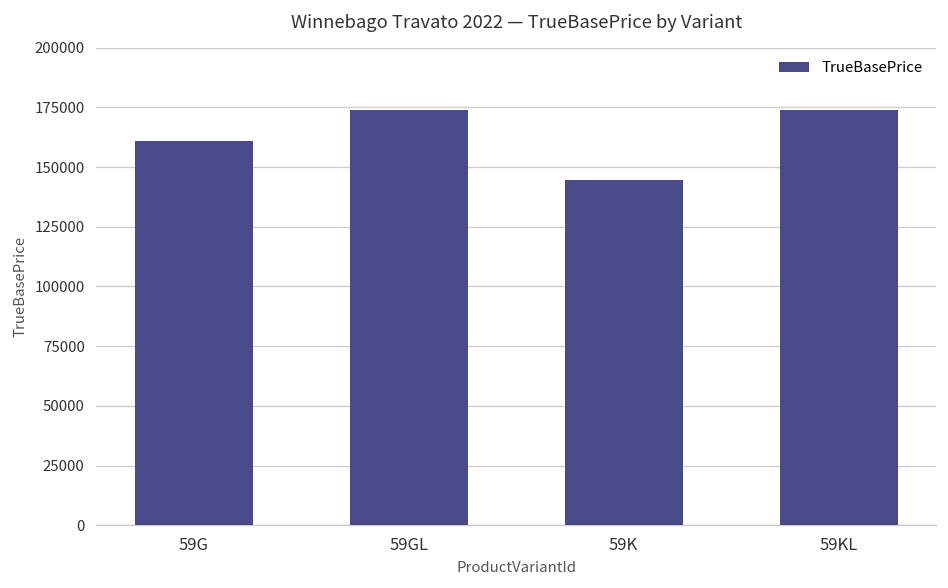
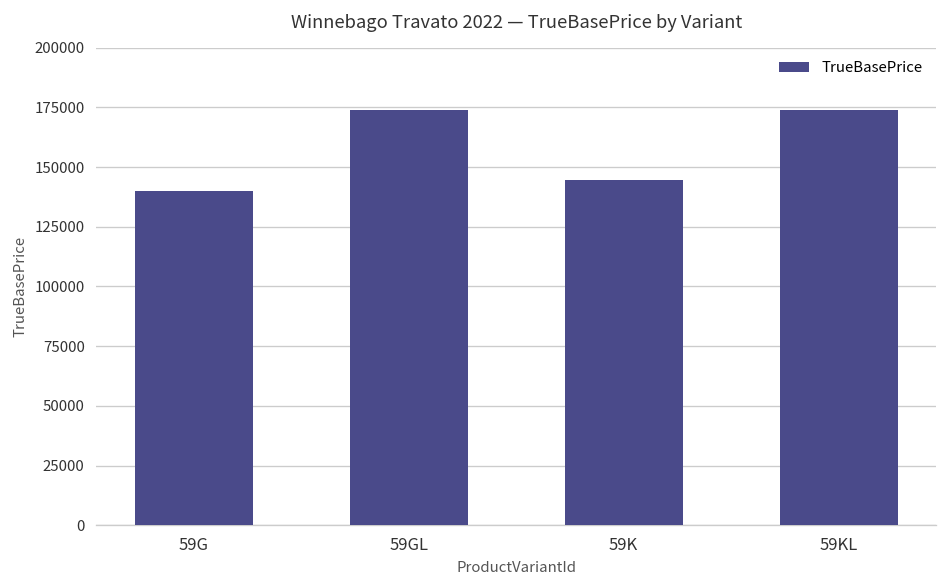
  {
-   "59G": 161000,
+   "59G": 140000,
    "59GL": 174000,
    "59K": 145000,
    "59KL": 174000
  }
